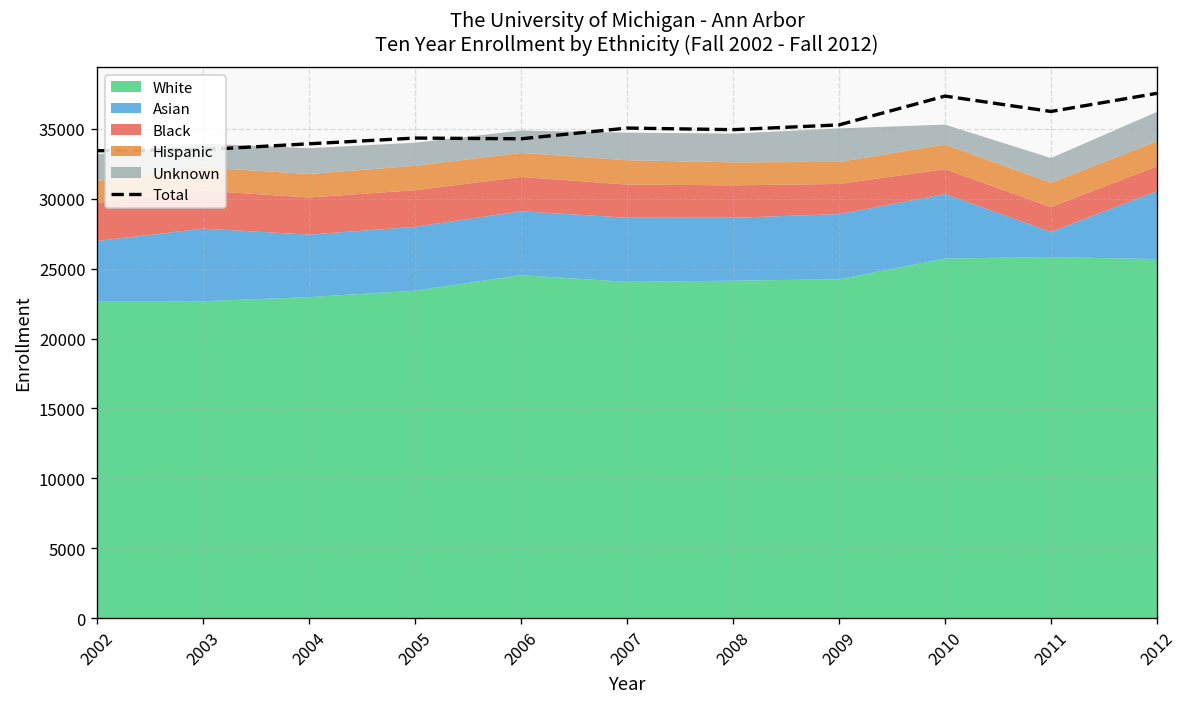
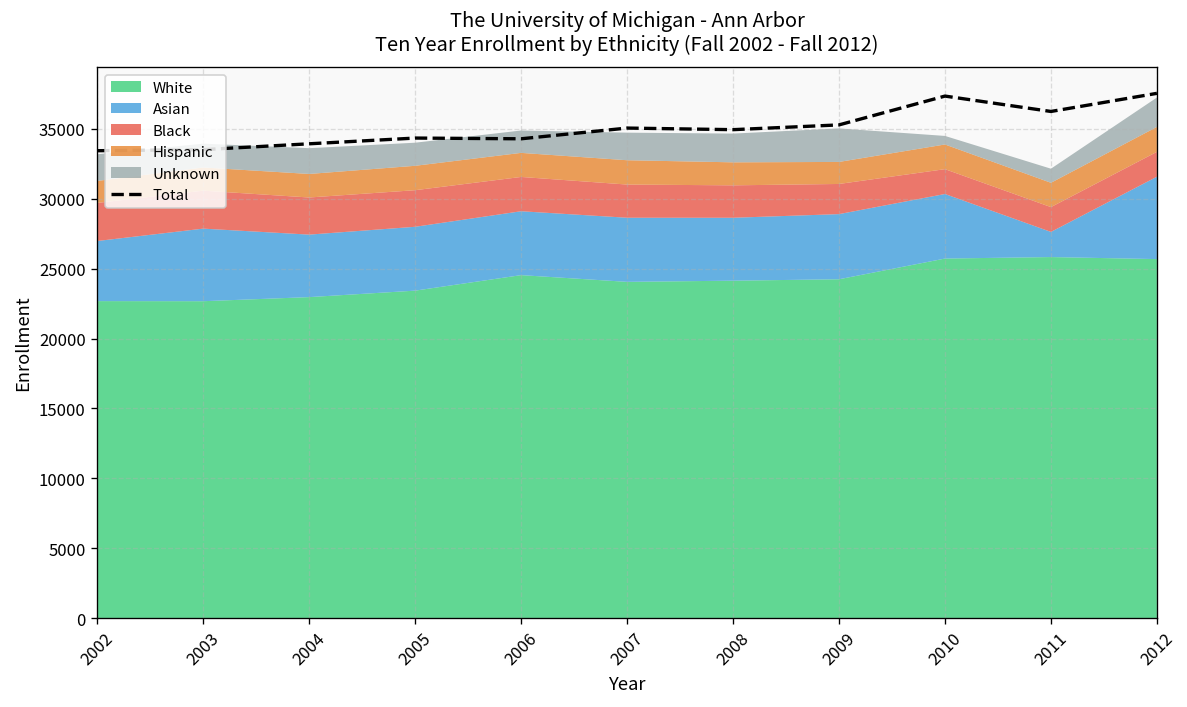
  {
    "Total": {
      "2002": 33400,
      "2004": 33900,
      "2005": 34300,
      "2006": 34300,
      "2007": 35100,
      "2008": 34900,
      "2009": 35300,
      "2010": 37300,
      "2011": 36200,
      "2012": 37500
    },
    "White": {
      "2002": 22700,
      "2003": 22700,
      "2004": 23000,
      "2005": 23400,
      "2006": 24500,
      "2007": 24100,
      "2008": 24100,
      "2009": 24200,
      "2010": 25700,
      "2011": 25800,
      "2012": 25700
    },
    "Asian": {
      "2002": 4300,
      "2003": 5200,
      "2004": 4500,
      "2005": 4600,
      "2006": 4600,
      "2007": 4600,
      "2008": 4500,
      "2009": 4700,
      "2010": 4600,
      "2011": 1800,
-     "2012": 4900
+     "2012": 5900
    },
    "Unknown": {
      "2002": 1900,
      "2004": 1800,
      "2005": 1700,
      "2006": 1600,
      "2007": 2000,
      "2008": 2100,
      "2009": 2400,
-     "2010": 1400,
-     "2011": 1800,
+     "2010": 600,
+     "2011": 1000,
      "2012": 2100
    }
  }
